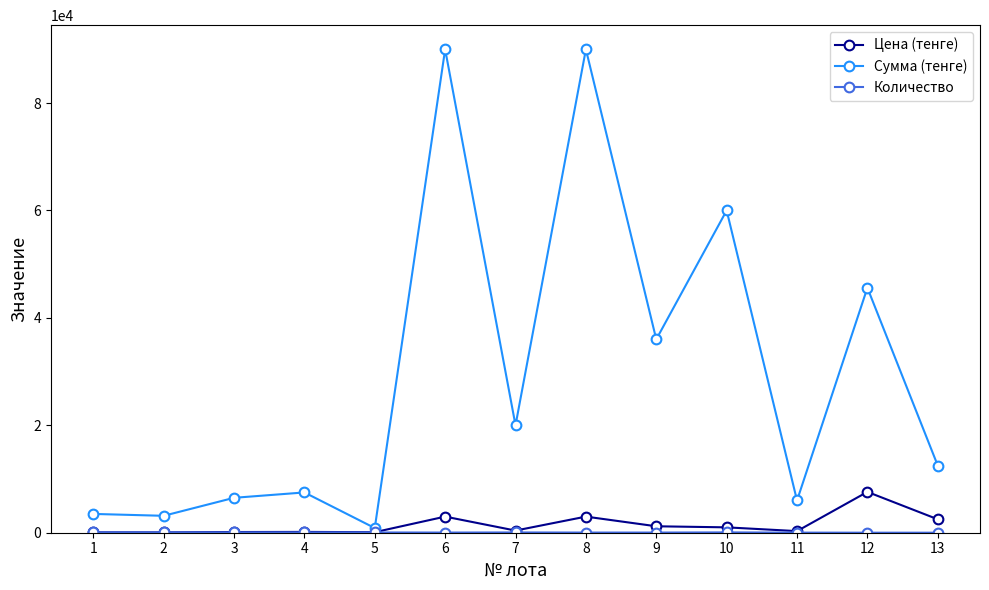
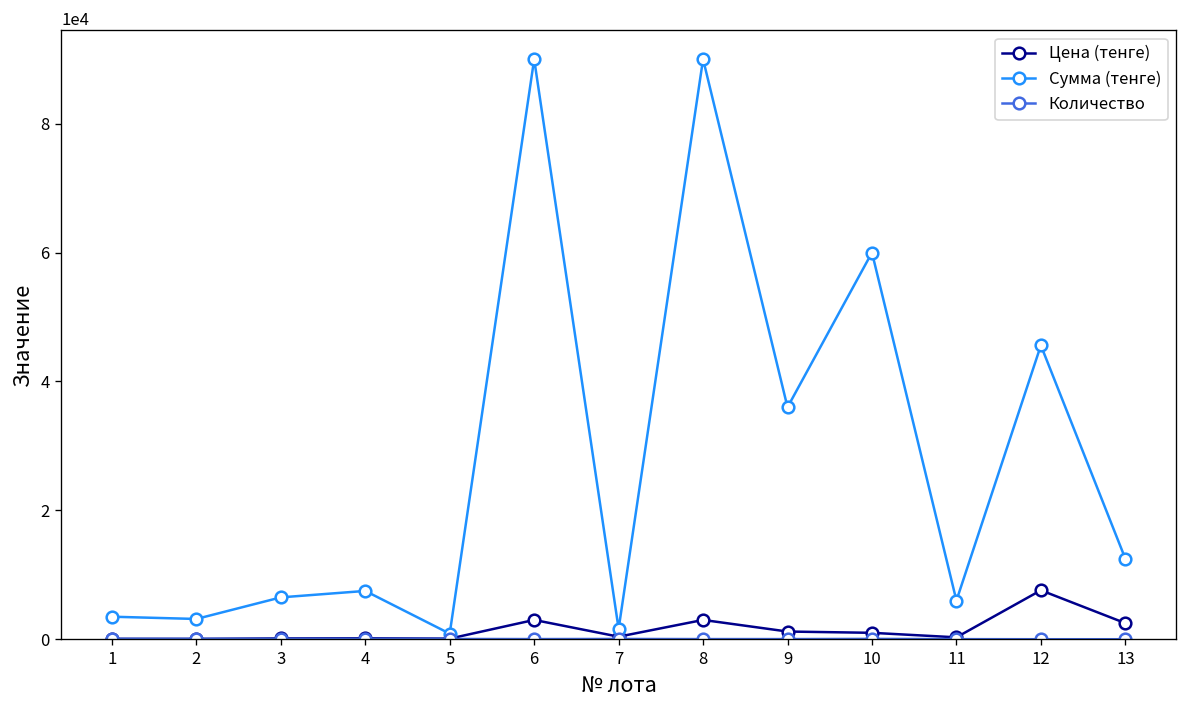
  {
    "Цена (тенге)": {
      "6": 3000,
      "8": 3000,
      "9": 1000,
      "10": 1000,
      "12": 8000,
      "13": 3000
    },
    "Сумма (тенге)": {
      "1": 4000,
      "2": 3000,
      "3": 7000,
      "4": 8000,
      "5": 1000,
      "6": 90000,
-     "7": 20000,
+     "7": 2000,
      "8": 90000,
      "9": 36000,
      "10": 60000,
      "11": 6000,
      "12": 46000,
      "13": 13000
    },
    "Количество": {
      "6": 0,
      "8": 0,
      "9": 0,
      "10": 0,
      "12": 0,
      "13": 0
    }
  }
